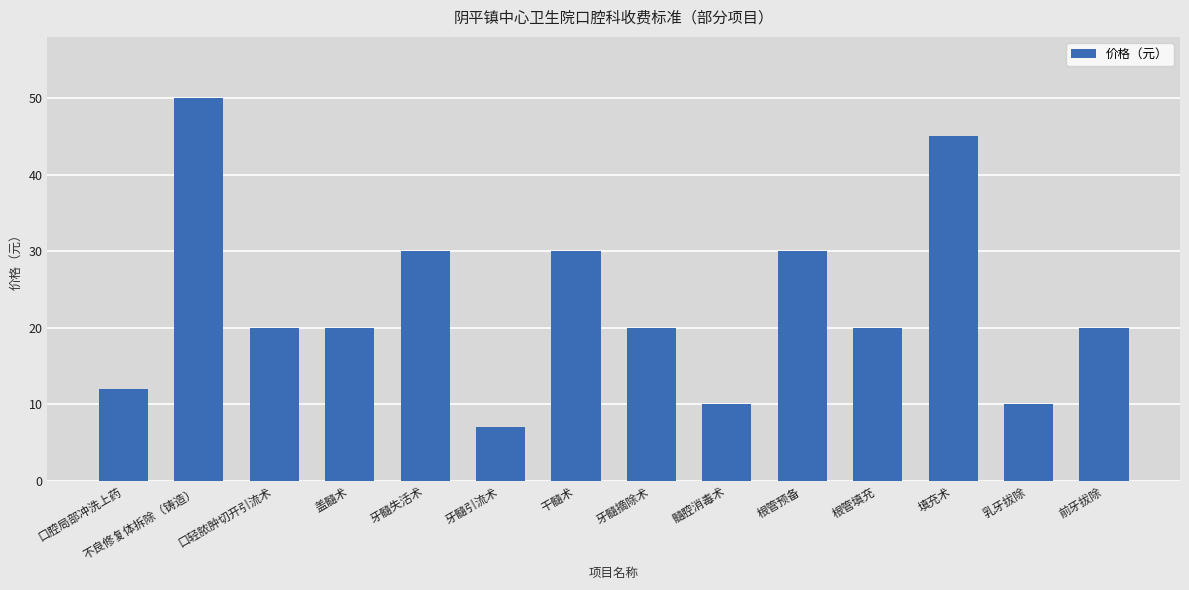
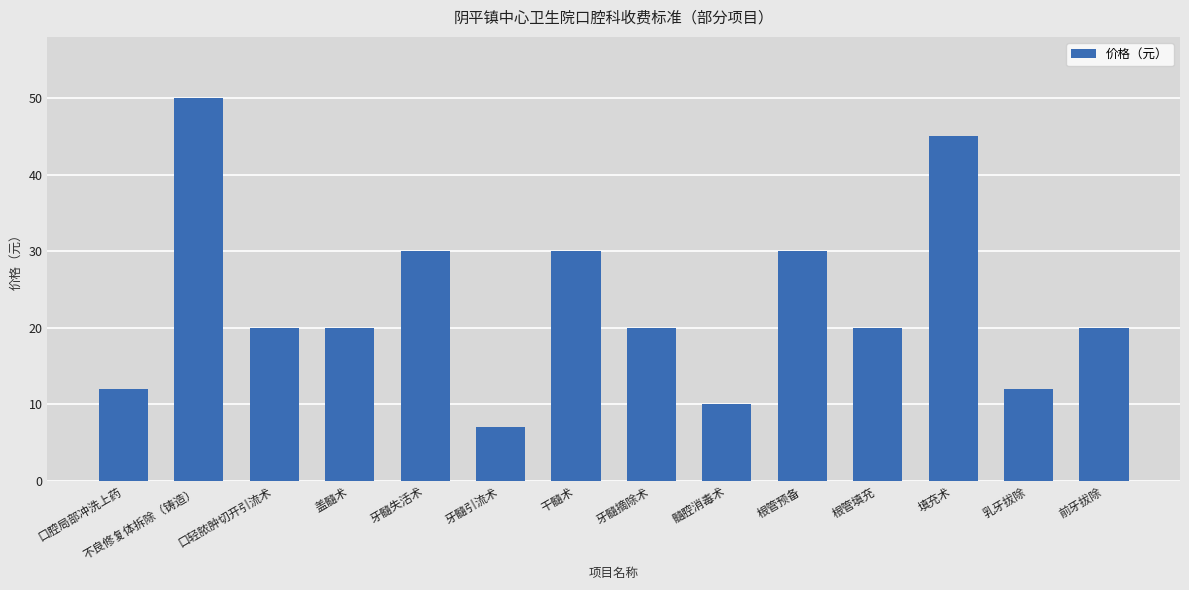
  {
    "口腔局部冲洗上药": 12,
    "不良修复体拆除（铸造）": 50,
    "口轻脓肿切开引流术": 20,
    "盖髓术": 20,
    "牙髓失活术": 30,
    "牙髓引流术": 7,
    "干髓术": 30,
    "牙髓摘除术": 20,
    "髓腔消毒术": 10,
    "根管预备": 30,
    "根管填充": 20,
    "填充术": 45,
-   "乳牙拔除": 10,
+   "乳牙拔除": 12,
    "前牙拔除": 20
  }
